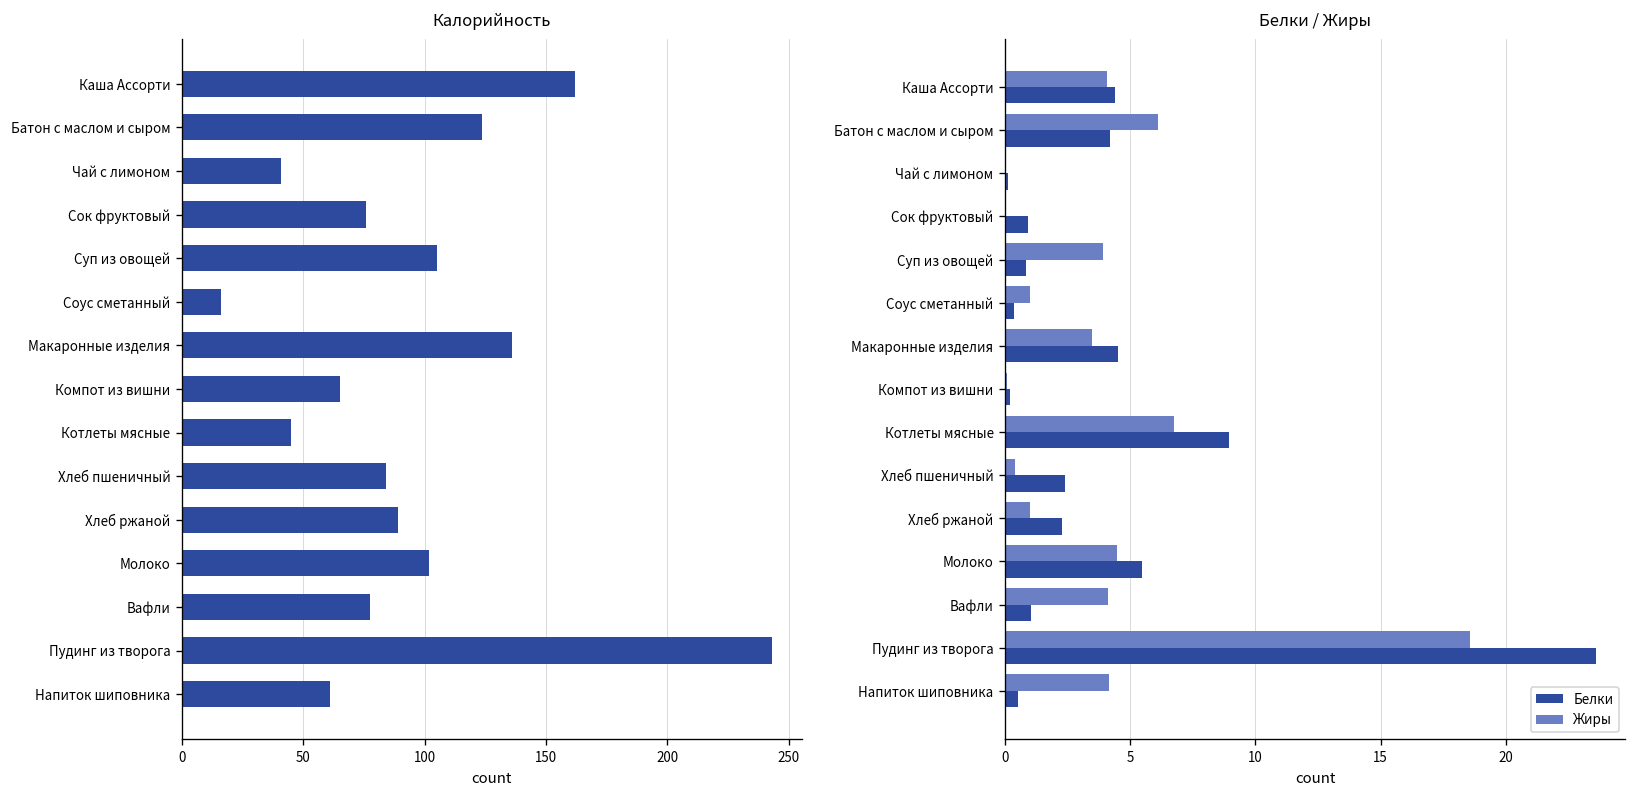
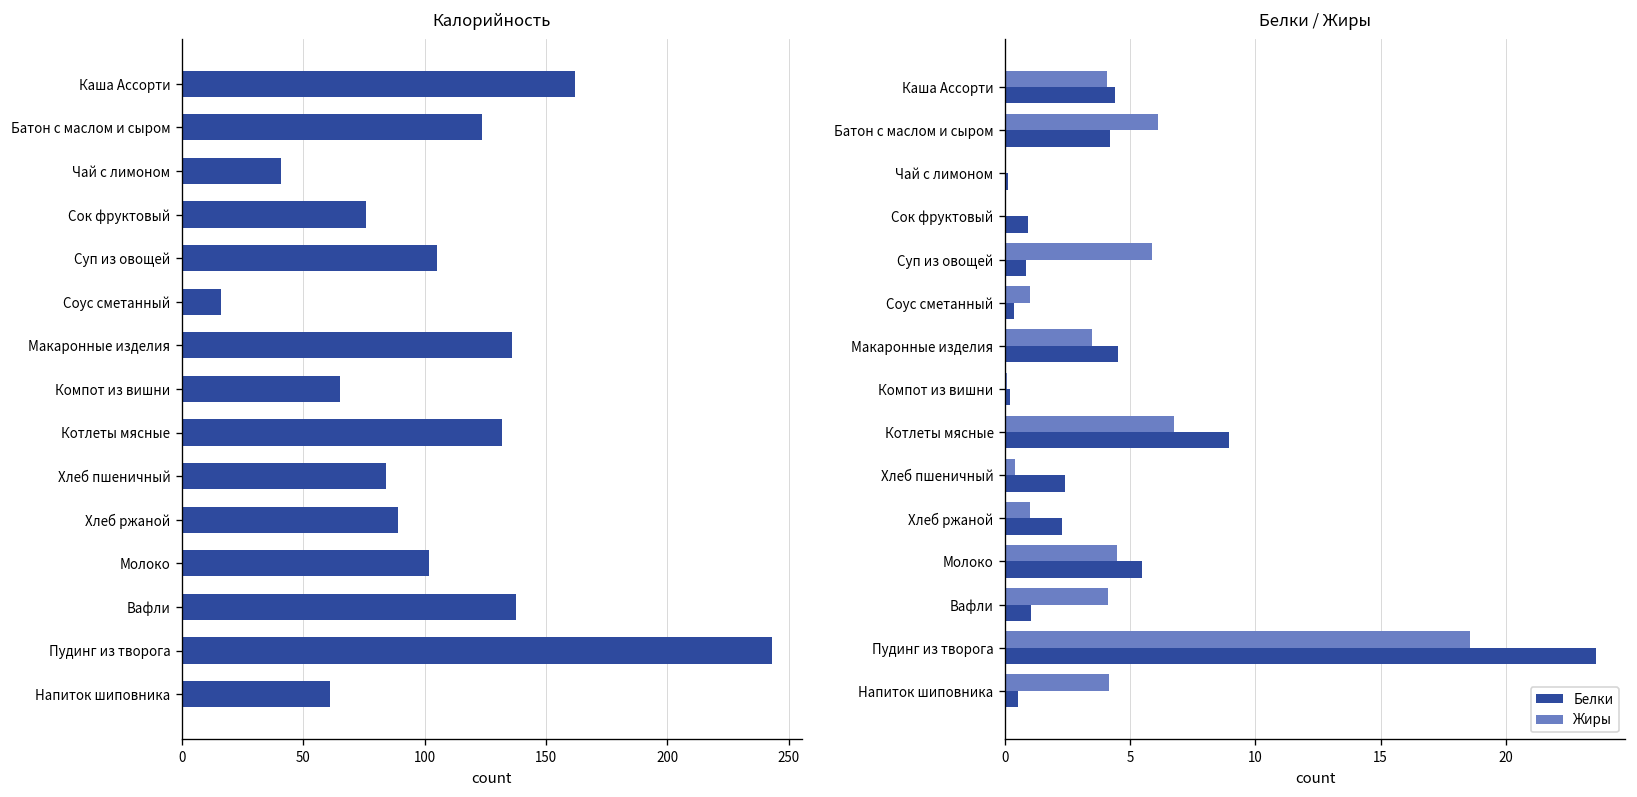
  {
    "Калорийность": {
      "Каша Ассорти": 162,
      "Батон с маслом и сыром": 124,
      "Чай с лимоном": 41,
      "Сок фруктовый": 76,
      "Суп из овощей": 105,
      "Соус сметанный": 16,
      "Макаронные изделия": 136,
      "Компот из вишни": 65,
-     "Котлеты мясные": 45,
+     "Котлеты мясные": 132,
      "Хлеб пшеничный": 84,
      "Хлеб ржаной": 89,
      "Молоко": 102,
-     "Вафли": 78,
+     "Вафли": 138,
      "Пудинг из творога": 243,
      "Напиток шиповника": 61
    },
    "Белки / Жиры": {
      "Белки": {
        "Каша Ассорти": 4.4,
        "Батон с маслом и сыром": 4.2,
        "Чай с лимоном": 0.1,
        "Сок фруктовый": 0.9,
        "Суп из овощей": 0.8,
        "Соус сметанный": 0.4,
        "Макаронные изделия": 4.5,
        "Компот из вишни": 0.2,
        "Котлеты мясные": 8.9,
        "Хлеб пшеничный": 2.4,
        "Хлеб ржаной": 2.3,
        "Молоко": 5.5,
        "Вафли": 1.0,
        "Пудинг из творога": 23.6,
        "Напиток шиповника": 0.5
      },
      "Жиры": {
        "Каша Ассорти": 4.1,
        "Батон с маслом и сыром": 6.1,
        "Сок фруктовый": 0.0,
-       "Суп из овощей": 3.9,
+       "Суп из овощей": 5.9,
        "Соус сметанный": 1.0,
        "Макаронные изделия": 3.5,
        "Котлеты мясные": 6.7,
        "Хлеб пшеничный": 0.4,
        "Хлеб ржаной": 1.0,
        "Молоко": 4.5,
        "Вафли": 4.1,
        "Пудинг из творога": 18.6,
        "Напиток шиповника": 4.1
      }
    }
  }
